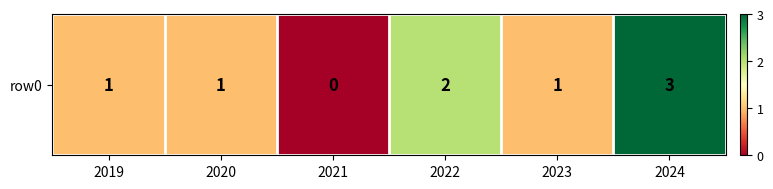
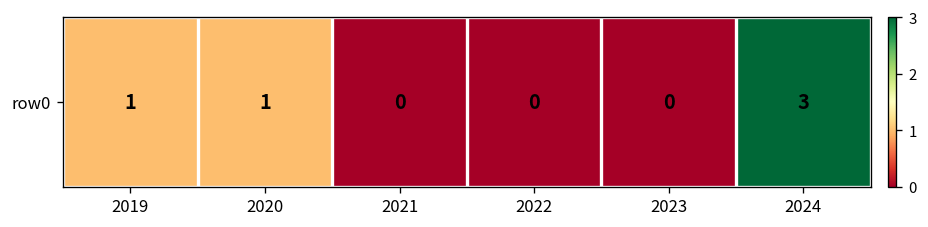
  {
    "row0": {
      "2019": 1,
      "2020": 1,
      "2021": 0,
-     "2022": 2,
-     "2023": 1,
+     "2022": 0,
+     "2023": 0,
      "2024": 3
    }
  }
